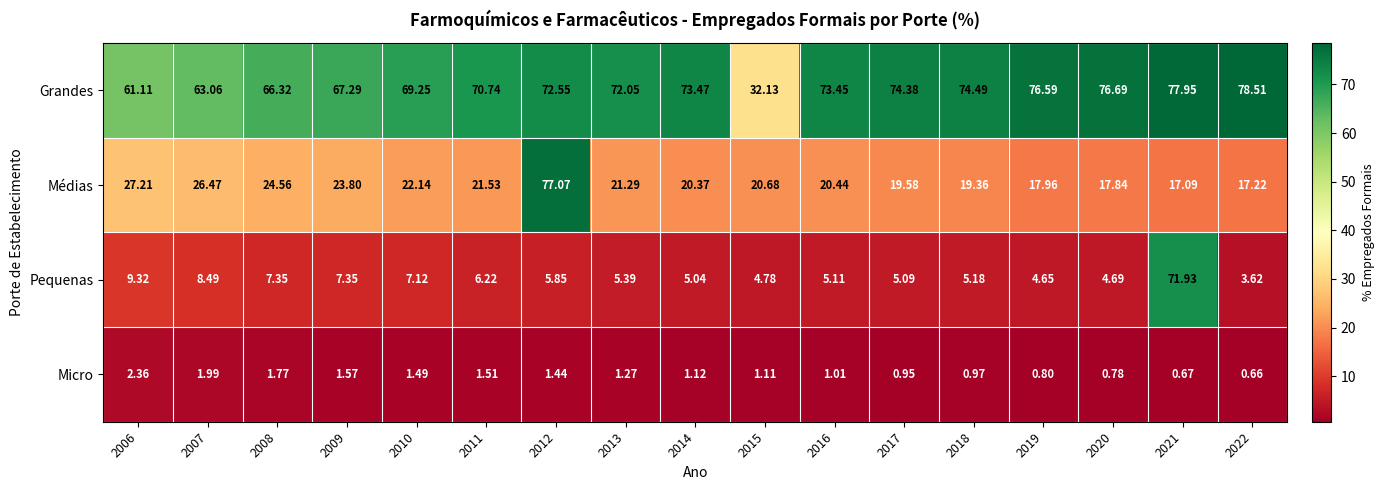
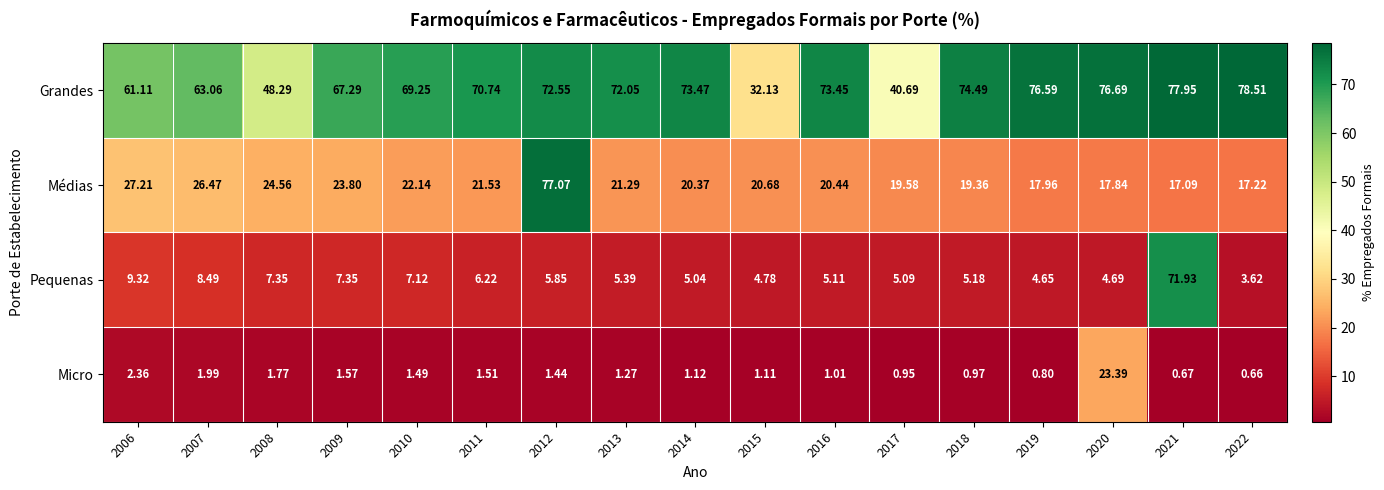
  {
    "Grandes": {
      "2006": 61.11,
      "2007": 63.06,
-     "2008": 66.32,
+     "2008": 48.29,
      "2009": 67.29,
      "2010": 69.25,
      "2011": 70.74,
      "2012": 72.55,
      "2013": 72.05,
      "2014": 73.47,
      "2015": 32.13,
      "2016": 73.45,
-     "2017": 74.38,
+     "2017": 40.69,
      "2018": 74.49,
      "2019": 76.59,
      "2020": 76.69,
      "2021": 77.95,
      "2022": 78.51
    },
    "Médias": {
      "2006": 27.21,
      "2007": 26.47,
      "2008": 24.56,
      "2009": 23.80,
      "2010": 22.14,
      "2011": 21.53,
      "2012": 77.07,
      "2013": 21.29,
      "2014": 20.37,
      "2015": 20.68,
      "2016": 20.44,
      "2017": 19.58,
      "2018": 19.36,
      "2019": 17.96,
      "2020": 17.84,
      "2021": 17.09,
      "2022": 17.22
    },
    "Pequenas": {
      "2006": 9.32,
      "2007": 8.49,
      "2008": 7.35,
      "2009": 7.35,
      "2010": 7.12,
      "2011": 6.22,
      "2012": 5.85,
      "2013": 5.39,
      "2014": 5.04,
      "2015": 4.78,
      "2016": 5.11,
      "2017": 5.09,
      "2018": 5.18,
      "2019": 4.65,
      "2020": 4.69,
      "2021": 71.93,
      "2022": 3.62
    },
    "Micro": {
      "2006": 2.36,
      "2007": 1.99,
      "2008": 1.77,
      "2009": 1.57,
      "2010": 1.49,
      "2011": 1.51,
      "2012": 1.44,
      "2013": 1.27,
      "2014": 1.12,
      "2015": 1.11,
      "2016": 1.01,
      "2017": 0.95,
      "2018": 0.97,
      "2019": 0.80,
-     "2020": 0.78,
+     "2020": 23.39,
      "2021": 0.67,
      "2022": 0.66
    }
  }
